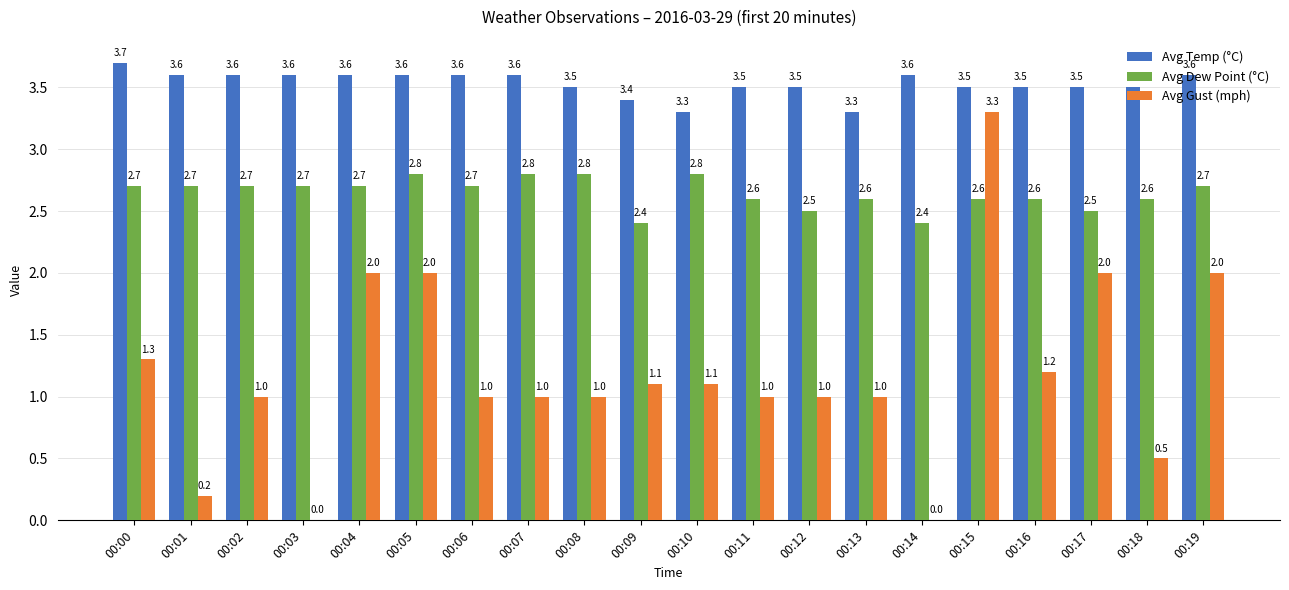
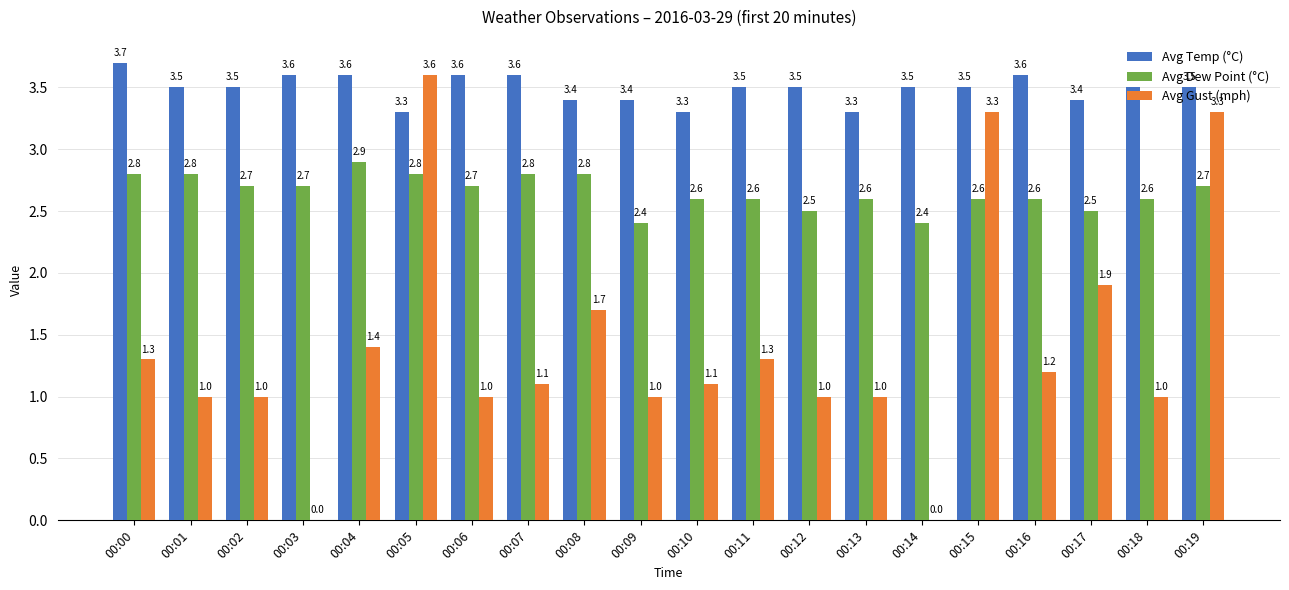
  {
    "Avg Temp (°C)": {
      "00:00": 3.7,
-     "00:01": 3.6,
-     "00:02": 3.6,
+     "00:01": 3.5,
+     "00:02": 3.5,
      "00:03": 3.6,
      "00:04": 3.6,
-     "00:05": 3.6,
+     "00:05": 3.3,
      "00:06": 3.6,
      "00:07": 3.6,
-     "00:08": 3.5,
+     "00:08": 3.4,
      "00:09": 3.4,
      "00:10": 3.3,
      "00:11": 3.5,
      "00:12": 3.5,
      "00:13": 3.3,
-     "00:14": 3.6,
+     "00:14": 3.5,
      "00:15": 3.5,
-     "00:16": 3.5,
-     "00:17": 3.5,
+     "00:16": 3.6,
+     "00:17": 3.4,
      "00:18": 3.5,
-     "00:19": 3.6
+     "00:19": 3.5
    },
    "Avg Dew Point (°C)": {
-     "00:00": 2.7,
-     "00:01": 2.7,
+     "00:00": 2.8,
+     "00:01": 2.8,
      "00:02": 2.7,
      "00:03": 2.7,
-     "00:04": 2.7,
+     "00:04": 2.9,
      "00:05": 2.8,
      "00:06": 2.7,
      "00:07": 2.8,
      "00:08": 2.8,
      "00:09": 2.4,
-     "00:10": 2.8,
+     "00:10": 2.6,
      "00:11": 2.6,
      "00:12": 2.5,
      "00:13": 2.6,
      "00:14": 2.4,
      "00:15": 2.6,
      "00:16": 2.6,
      "00:17": 2.5,
      "00:18": 2.6,
      "00:19": 2.7
    },
    "Avg Gust (mph)": {
      "00:00": 1.3,
-     "00:01": 0.2,
+     "00:01": 1.0,
      "00:02": 1.0,
      "00:03": 0.0,
-     "00:04": 2.0,
-     "00:05": 2.0,
+     "00:04": 1.4,
+     "00:05": 3.6,
      "00:06": 1.0,
-     "00:07": 1.0,
-     "00:08": 1.0,
-     "00:09": 1.1,
+     "00:07": 1.1,
+     "00:08": 1.7,
+     "00:09": 1.0,
      "00:10": 1.1,
-     "00:11": 1.0,
+     "00:11": 1.3,
      "00:12": 1.0,
      "00:13": 1.0,
      "00:14": 0.0,
      "00:15": 3.3,
      "00:16": 1.2,
-     "00:17": 2.0,
-     "00:18": 0.5,
-     "00:19": 2.0
+     "00:17": 1.9,
+     "00:18": 1.0,
+     "00:19": 3.3
    }
  }
